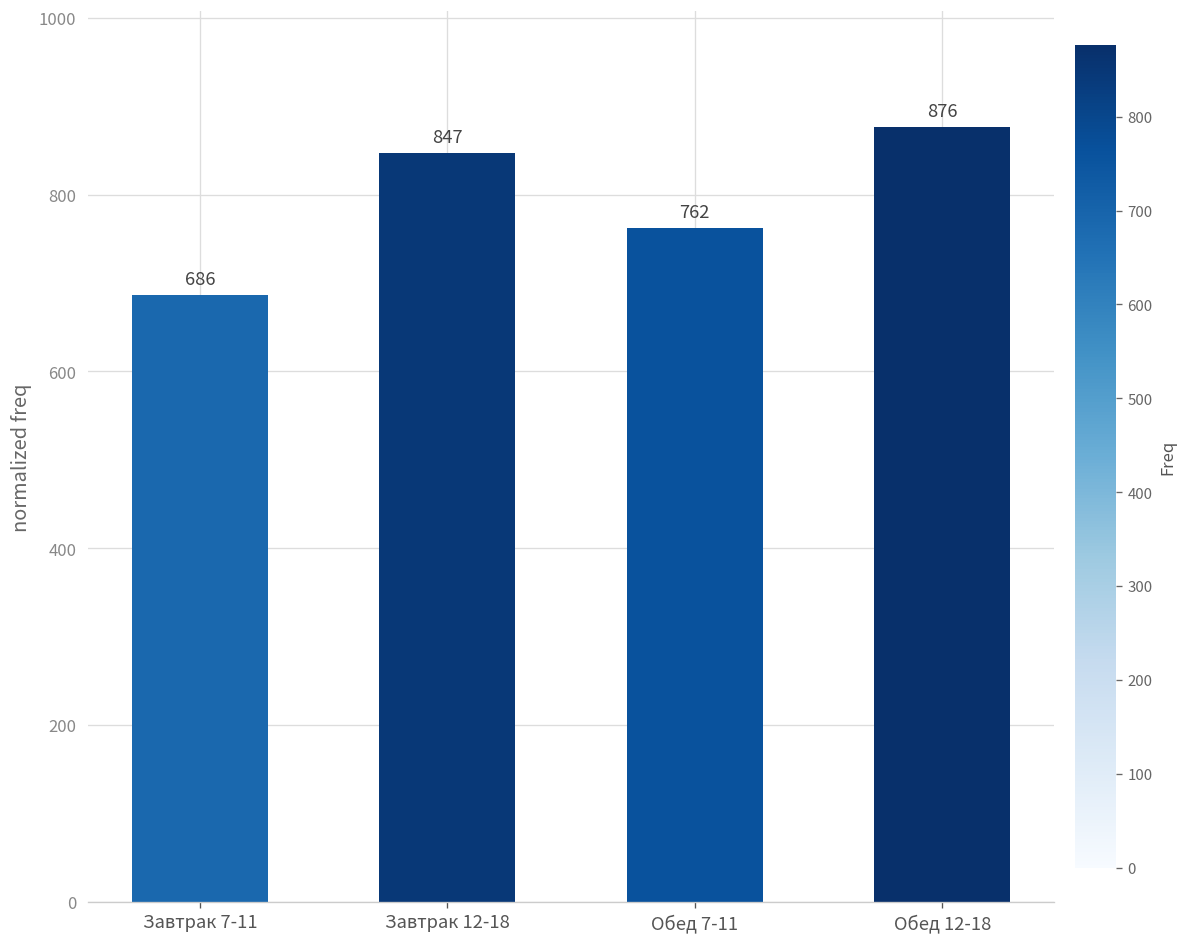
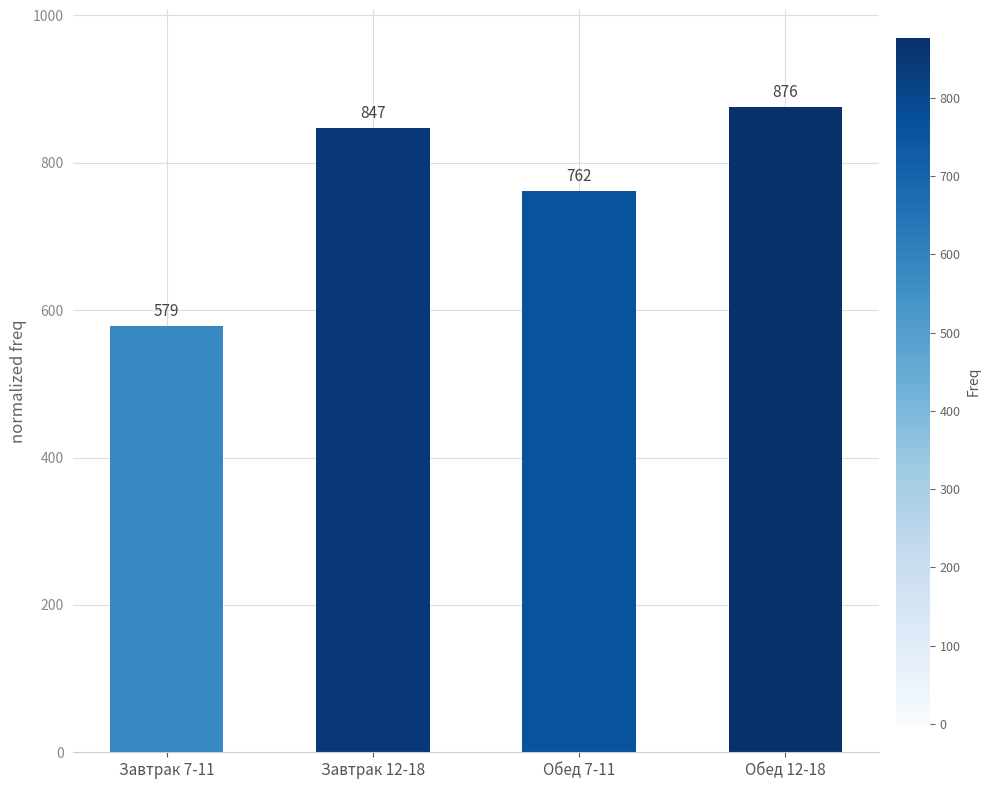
  {
-   "Завтрак 7-11": 686,
+   "Завтрак 7-11": 579,
    "Завтрак 12-18": 847,
    "Обед 7-11": 762,
    "Обед 12-18": 876
  }
